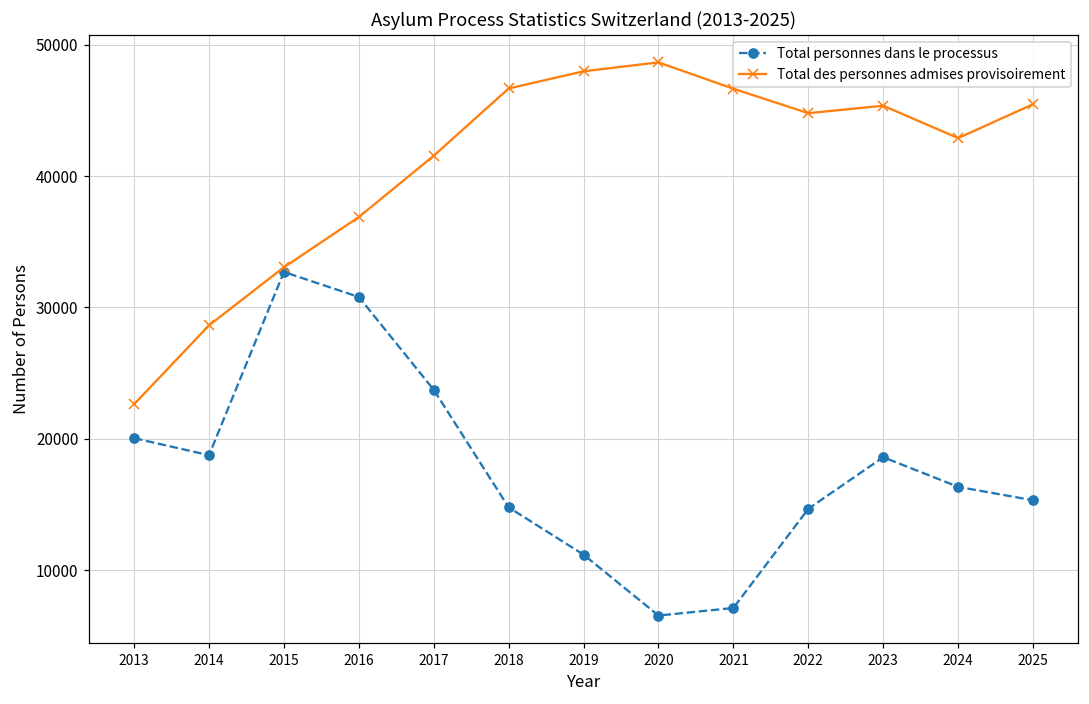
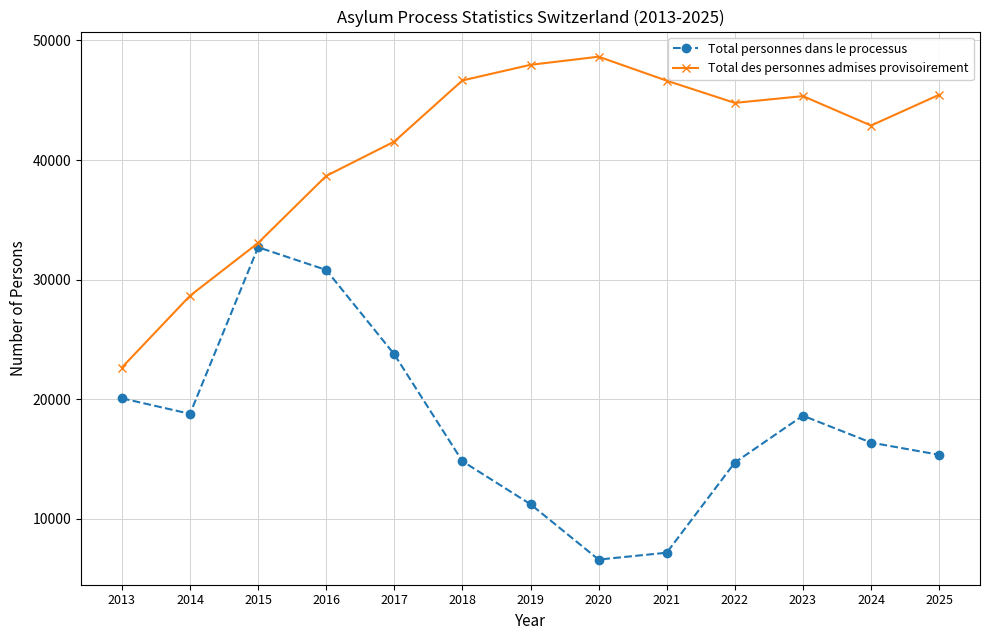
  {
    "Total personnes dans le processus": {
      "2013": 20100,
      "2014": 18800,
      "2015": 32700,
      "2016": 30800,
      "2017": 23700,
      "2018": 14800,
      "2019": 11200,
      "2020": 6600,
      "2021": 7100,
      "2022": 14700,
      "2023": 18600,
      "2024": 16400,
      "2025": 15300
    },
    "Total des personnes admises provisoirement": {
      "2013": 22600,
      "2014": 28600,
      "2015": 33100,
-     "2016": 36900,
+     "2016": 38700,
      "2017": 41500,
      "2018": 46700,
      "2019": 48000,
      "2020": 48600,
      "2021": 46600,
      "2022": 44800,
      "2023": 45300,
      "2024": 42900,
      "2025": 45500
    }
  }
